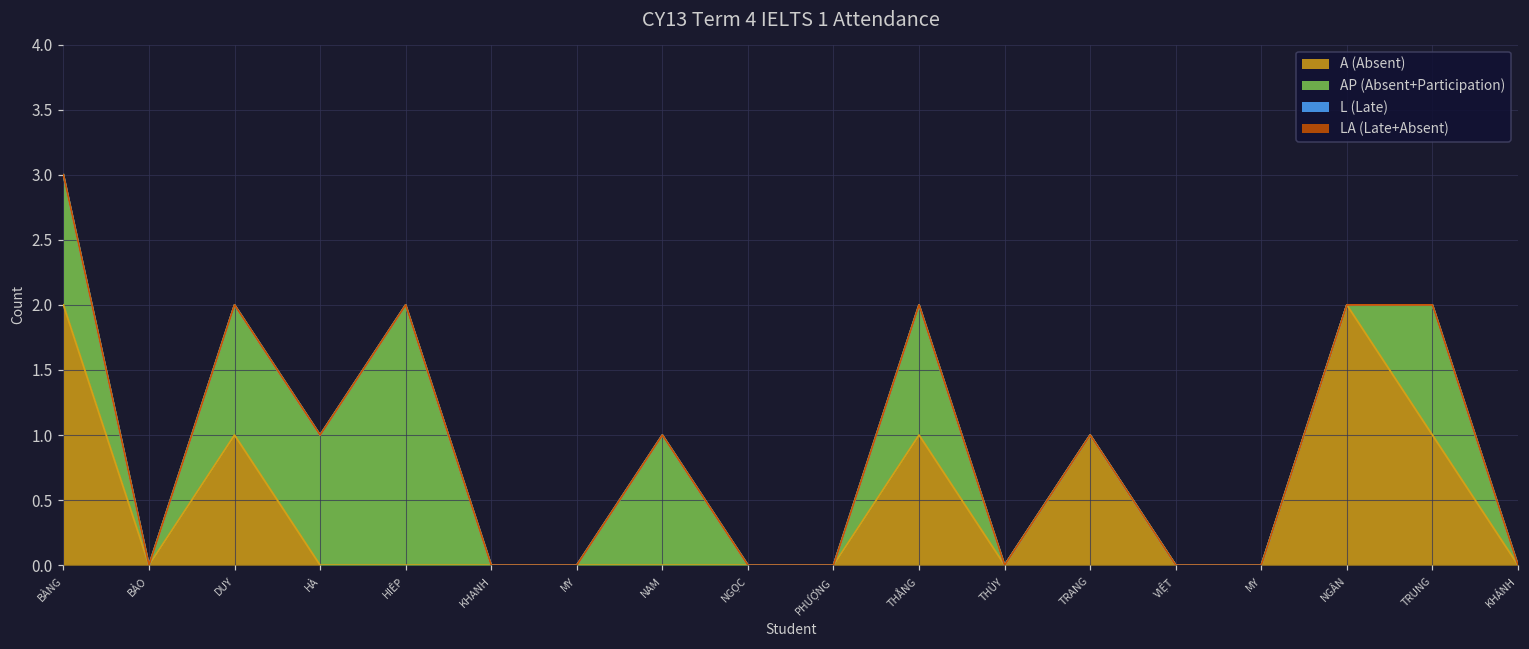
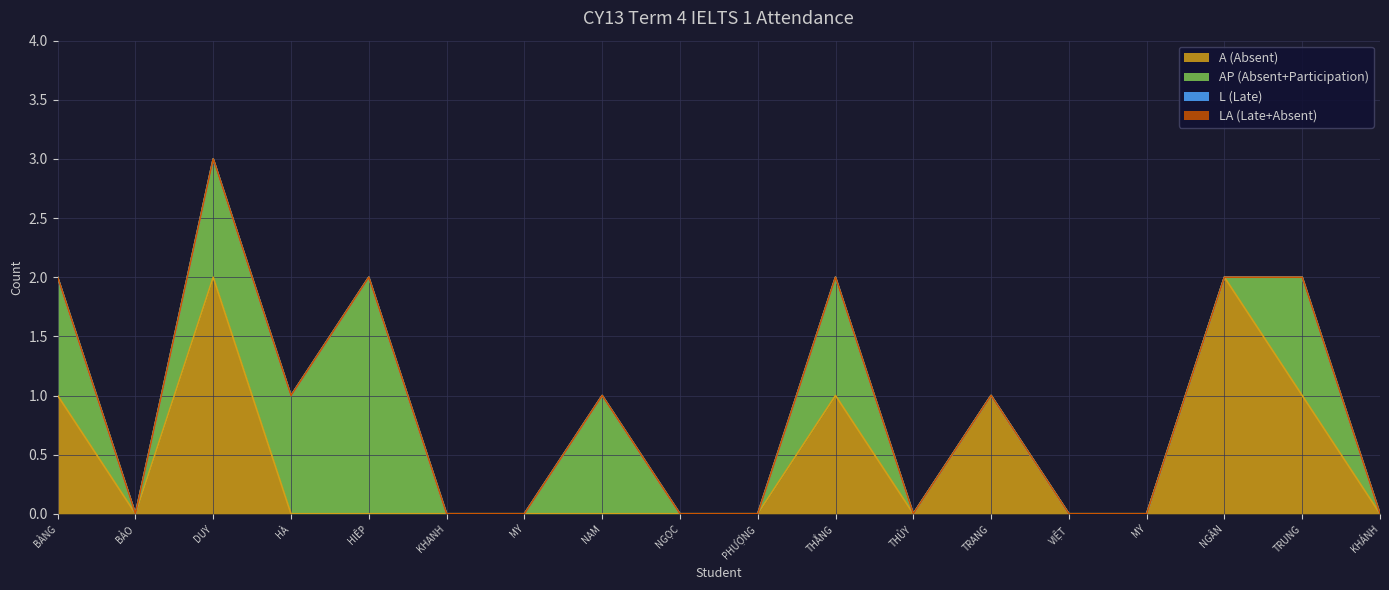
  {
    "A (Absent)": {
-     "BÀNG": 2,
-     "DUY": 1,
+     "BÀNG": 1,
+     "DUY": 2,
      "HÀ": 0,
      "HIÊP": 0,
      "NAM": 0,
      "THẮNG": 1,
      "TRUNG": 1
    }
  }
